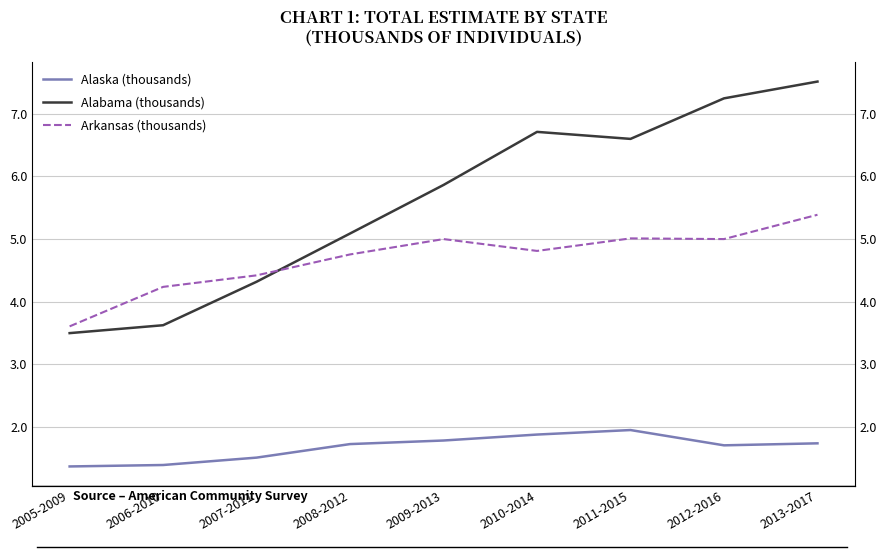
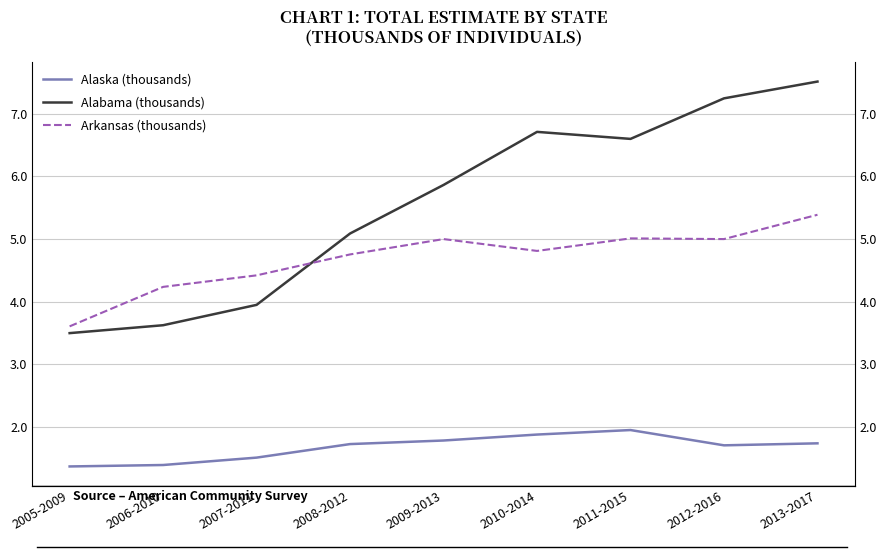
  {
    "Alabama (thousands)": {
      "2005-2009": 3.5,
      "2006-2010": 3.6,
-     "2007-2011": 4.3,
+     "2007-2011": 3.9,
      "2008-2012": 5.1,
      "2009-2013": 5.9,
      "2010-2014": 6.7,
      "2011-2015": 6.6,
      "2012-2016": 7.2,
      "2013-2017": 7.5
    }
  }
